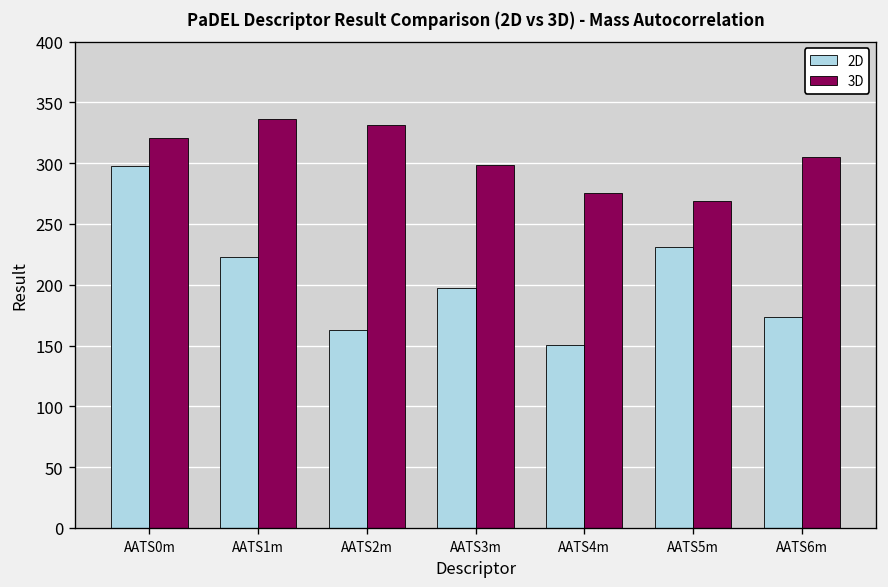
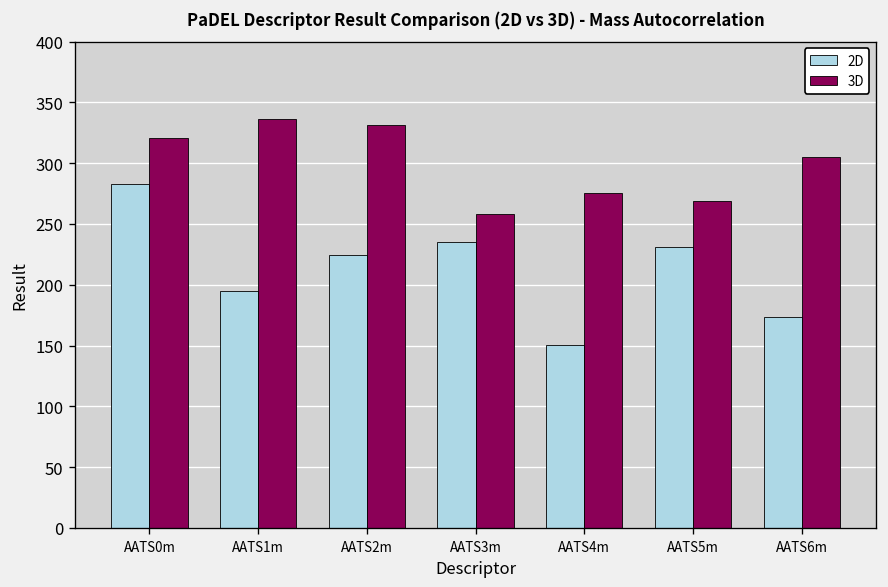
  {
    "2D": {
-     "AATS0m": 298,
-     "AATS1m": 223,
-     "AATS2m": 163,
-     "AATS3m": 197,
+     "AATS0m": 283,
+     "AATS1m": 195,
+     "AATS2m": 224,
+     "AATS3m": 235,
      "AATS4m": 150,
      "AATS5m": 231,
      "AATS6m": 173
    },
    "3D": {
      "AATS0m": 320,
      "AATS1m": 336,
      "AATS2m": 332,
-     "AATS3m": 299,
+     "AATS3m": 258,
      "AATS4m": 276,
      "AATS5m": 269,
      "AATS6m": 305
    }
  }
